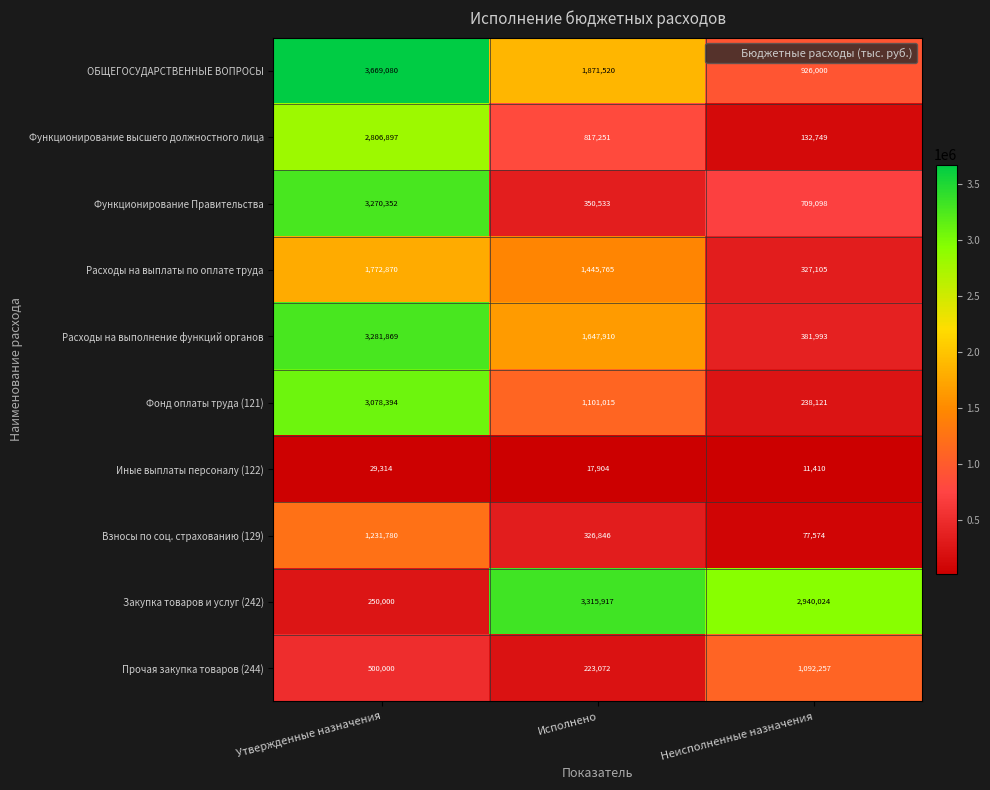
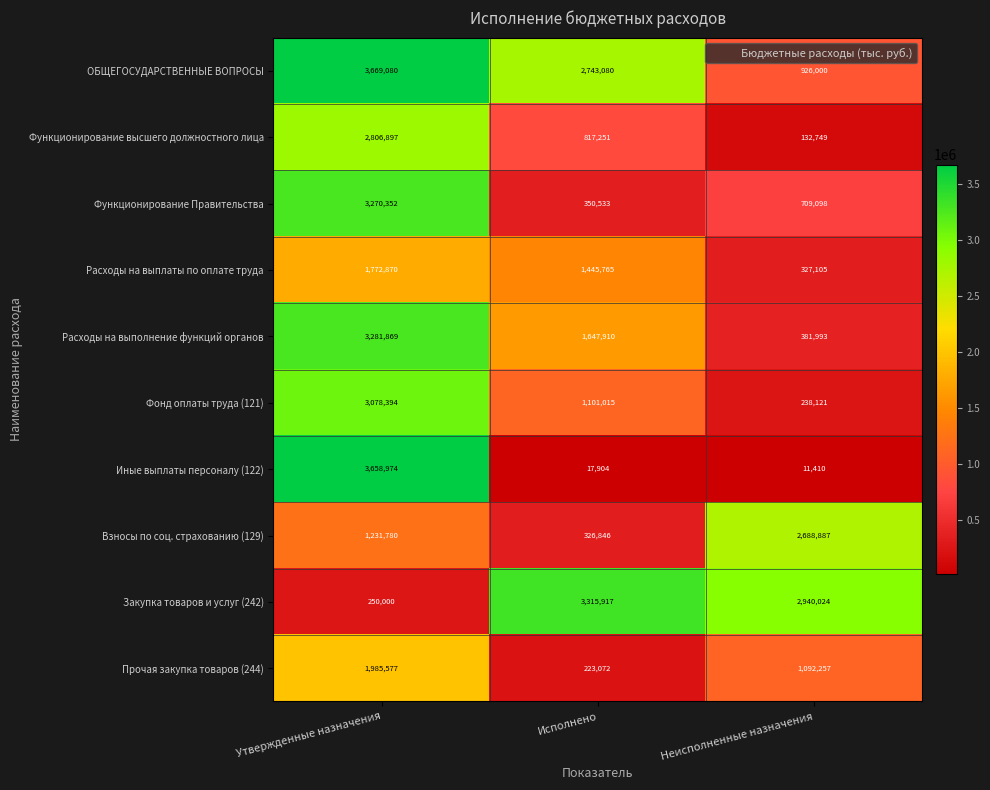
  {
    "ОБЩЕГОСУДАРСТВЕННЫЕ ВОПРОСЫ": {
      "Утвержденные назначения": "3,669,080",
-     "Исполнено": "1,871,520",
+     "Исполнено": "2,743,080",
      "Неисполненные назначения": "926,000"
    },
    "Функционирование высшего должностного лица": {
      "Утвержденные назначения": "2,806,897",
      "Исполнено": "817,251",
      "Неисполненные назначения": "132,749"
    },
    "Функционирование Правительства": {
      "Утвержденные назначения": "3,270,352",
      "Исполнено": "350,533",
      "Неисполненные назначения": "709,098"
    },
    "Расходы на выплаты по оплате труда": {
      "Утвержденные назначения": "1,772,870",
      "Исполнено": "1,445,765",
      "Неисполненные назначения": "327,105"
    },
    "Расходы на выполнение функций органов": {
      "Утвержденные назначения": "3,281,869",
      "Исполнено": "1,647,910",
      "Неисполненные назначения": "381,993"
    },
    "Фонд оплаты труда (121)": {
      "Утвержденные назначения": "3,078,394",
      "Исполнено": "1,101,015",
      "Неисполненные назначения": "238,121"
    },
    "Иные выплаты персоналу (122)": {
-     "Утвержденные назначения": "29,314",
+     "Утвержденные назначения": "3,658,974",
      "Исполнено": "17,904",
      "Неисполненные назначения": "11,410"
    },
    "Взносы по соц. страхованию (129)": {
      "Утвержденные назначения": "1,231,780",
      "Исполнено": "326,846",
-     "Неисполненные назначения": "77,574"
+     "Неисполненные назначения": "2,688,887"
    },
    "Закупка товаров и услуг (242)": {
      "Утвержденные назначения": "250,000",
      "Исполнено": "3,315,917",
      "Неисполненные назначения": "2,940,024"
    },
    "Прочая закупка товаров (244)": {
-     "Утвержденные назначения": "500,000",
+     "Утвержденные назначения": "1,985,577",
      "Исполнено": "223,072",
      "Неисполненные назначения": "1,092,257"
    }
  }
